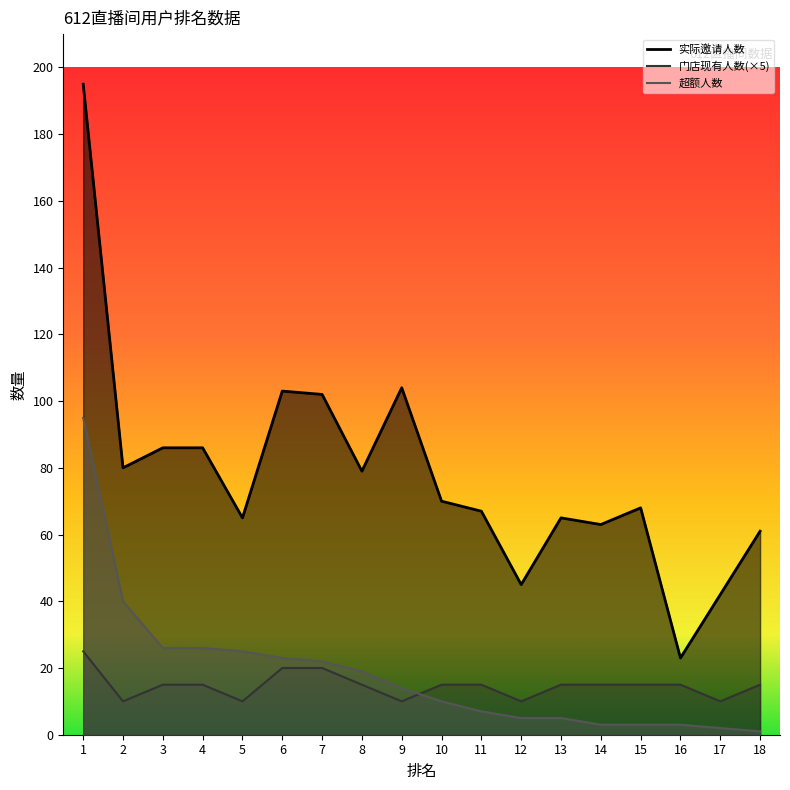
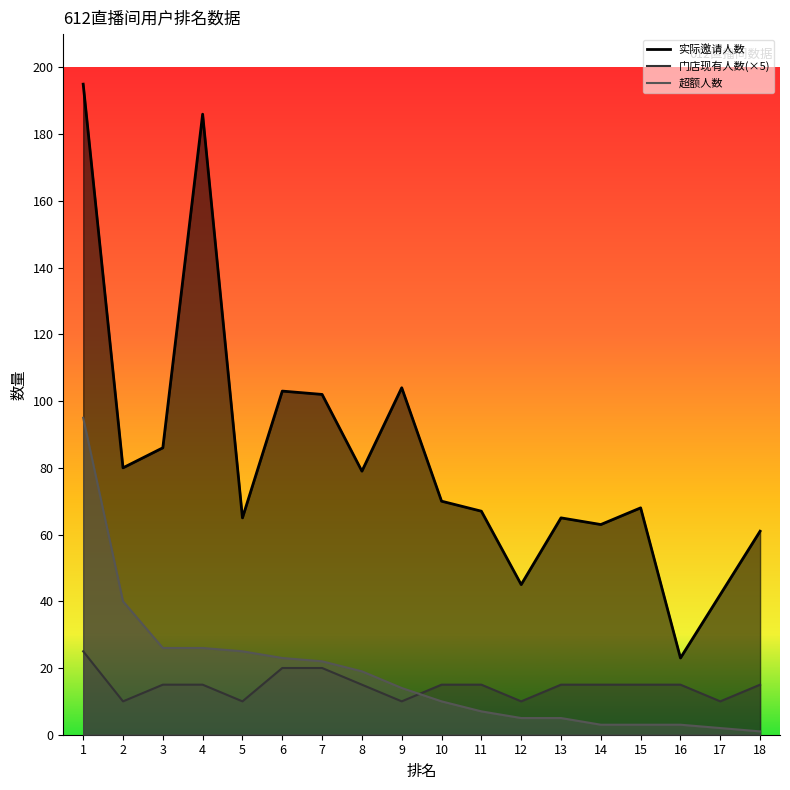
  {
    "实际邀请人数": {
      "1": 195,
      "2": 80,
      "3": 86,
-     "4": 86,
+     "4": 186,
      "5": 65,
      "6": 103,
      "7": 102,
      "8": 79,
      "9": 104,
      "10": 70,
      "11": 67,
      "12": 45,
      "13": 65,
      "14": 63,
      "15": 68,
      "16": 23,
      "17": 42,
      "18": 61
    }
  }
